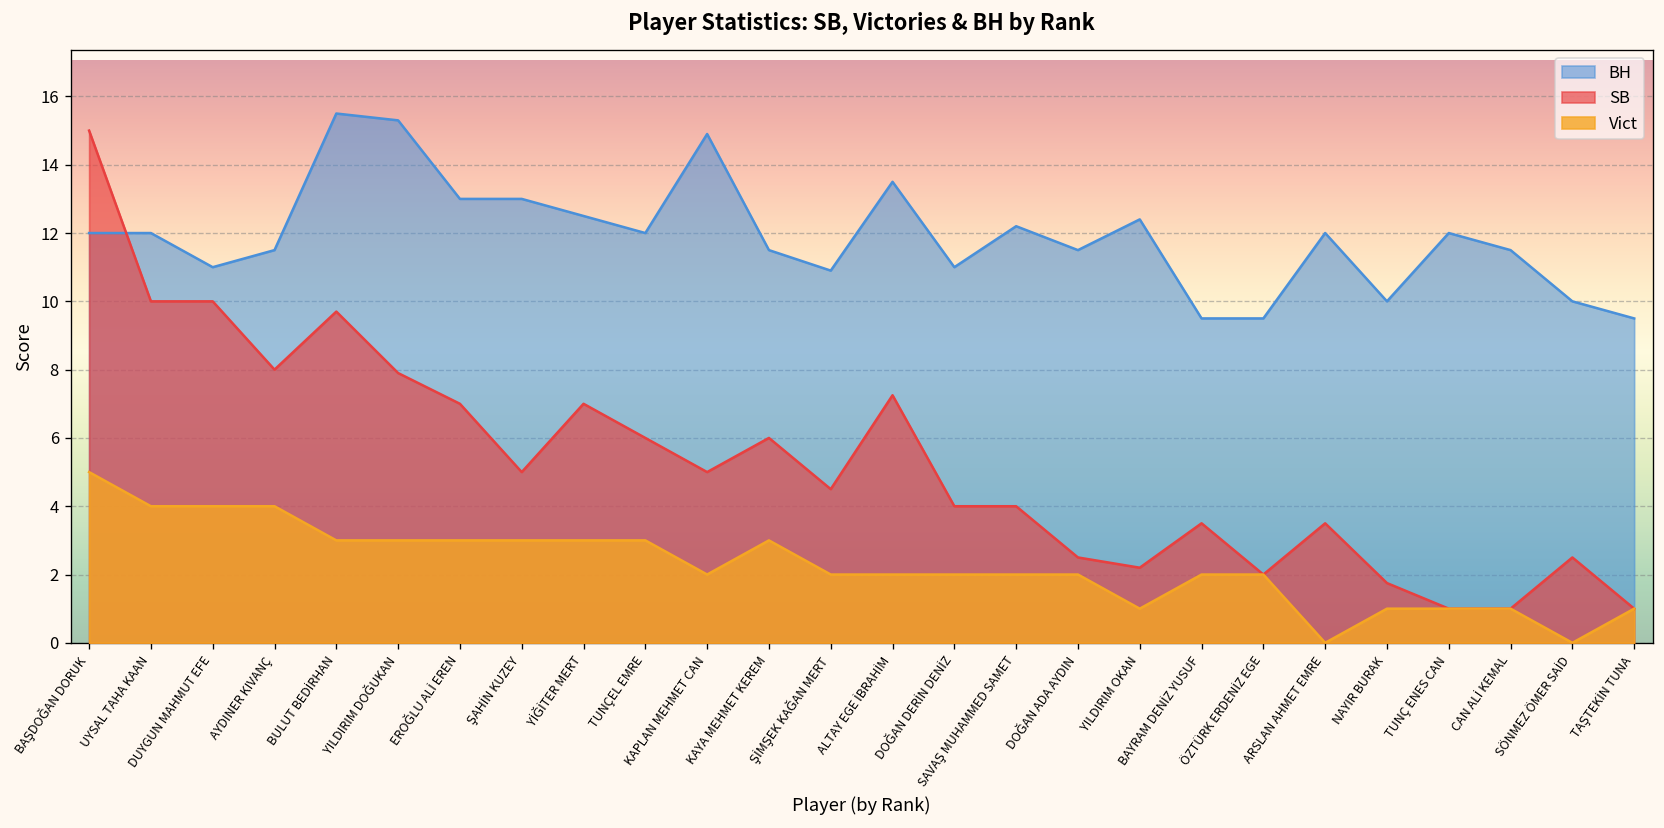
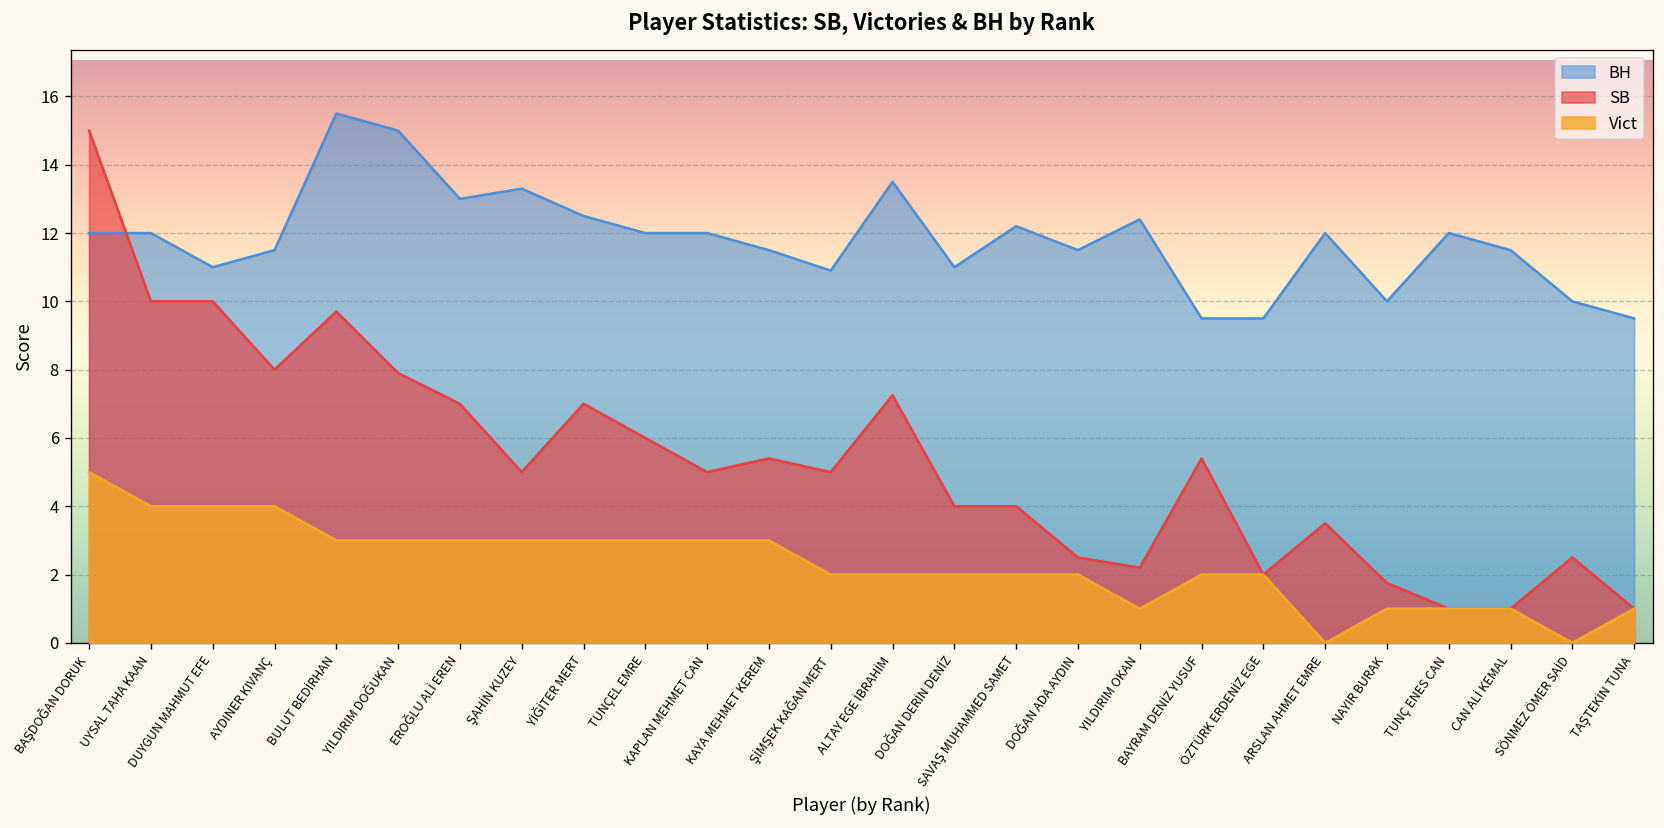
  {
    "BH": {
      "BAŞDOĞAN DORUK": 12.0,
      "UYSAL TAHA KAAN": 12.0,
      "DUYGUN MAHMUT EFE": 11.0,
      "AYDINER KIVANÇ": 11.5,
      "BULUT BEDİRHAN": 15.5,
-     "YILDIRIM DOĞUKAN": 15.3,
+     "YILDIRIM DOĞUKAN": 15.0,
      "EROĞLU ALİ EREN": 13.0,
-     "ŞAHİN KUZEY": 13.0,
+     "ŞAHİN KUZEY": 13.3,
      "YİĞİTER MERT": 12.5,
      "TUNÇEL EMRE": 12.0,
-     "KAPLAN MEHMET CAN": 14.9,
+     "KAPLAN MEHMET CAN": 12.0,
      "KAYA MEHMET KEREM": 11.5,
      "ŞİMŞEK KAĞAN MERT": 10.9,
      "ALTAY EGE İBRAHİM": 13.5,
      "DOĞAN DERİN DENİZ": 11.0,
      "SAVAŞ MUHAMMED SAMET": 12.2,
      "DOĞAN ADA AYDIN": 11.5,
      "YILDIRIM OKAN": 12.4,
      "BAYRAM DENİZ YUSUF": 9.5,
      "ÖZTÜRK ERDENİZ EGE": 9.5,
      "ARSLAN AHMET EMRE": 12.0,
      "NAYIR BURAK": 10.0,
      "TUNÇ ENES CAN": 12.0,
      "CAN ALİ KEMAL": 11.5,
      "SÖNMEZ ÖMER SAİD": 10.0,
      "TAŞTEKİN TUNA": 9.5
    },
    "SB": {
      "BAŞDOĞAN DORUK": 15.0,
      "UYSAL TAHA KAAN": 10.0,
      "DUYGUN MAHMUT EFE": 10.0,
      "AYDINER KIVANÇ": 8.0,
      "BULUT BEDİRHAN": 9.7,
      "YILDIRIM DOĞUKAN": 7.9,
      "EROĞLU ALİ EREN": 7.0,
      "ŞAHİN KUZEY": 5.0,
      "YİĞİTER MERT": 7.0,
      "TUNÇEL EMRE": 6.0,
      "KAPLAN MEHMET CAN": 5.0,
-     "KAYA MEHMET KEREM": 6.0,
-     "ŞİMŞEK KAĞAN MERT": 4.5,
+     "KAYA MEHMET KEREM": 5.4,
+     "ŞİMŞEK KAĞAN MERT": 5.0,
      "ALTAY EGE İBRAHİM": 7.3,
      "DOĞAN DERİN DENİZ": 4.0,
      "SAVAŞ MUHAMMED SAMET": 4.0,
      "DOĞAN ADA AYDIN": 2.5,
      "YILDIRIM OKAN": 2.2,
-     "BAYRAM DENİZ YUSUF": 3.5,
+     "BAYRAM DENİZ YUSUF": 5.4,
      "ARSLAN AHMET EMRE": 3.5,
      "NAYIR BURAK": 1.8,
      "SÖNMEZ ÖMER SAİD": 2.5
    },
    "Vict": {
      "BAŞDOĞAN DORUK": 5,
      "UYSAL TAHA KAAN": 4,
      "DUYGUN MAHMUT EFE": 4,
      "AYDINER KIVANÇ": 4,
      "BULUT BEDİRHAN": 3,
      "YILDIRIM DOĞUKAN": 3,
      "EROĞLU ALİ EREN": 3,
      "ŞAHİN KUZEY": 3,
      "YİĞİTER MERT": 3,
      "TUNÇEL EMRE": 3,
-     "KAPLAN MEHMET CAN": 2,
+     "KAPLAN MEHMET CAN": 3,
      "KAYA MEHMET KEREM": 3,
      "ŞİMŞEK KAĞAN MERT": 2,
      "ALTAY EGE İBRAHİM": 2,
      "DOĞAN DERİN DENİZ": 2,
      "SAVAŞ MUHAMMED SAMET": 2,
      "DOĞAN ADA AYDIN": 2,
      "YILDIRIM OKAN": 1,
      "BAYRAM DENİZ YUSUF": 2,
      "ARSLAN AHMET EMRE": 0,
      "NAYIR BURAK": 1,
      "SÖNMEZ ÖMER SAİD": 0
    }
  }
